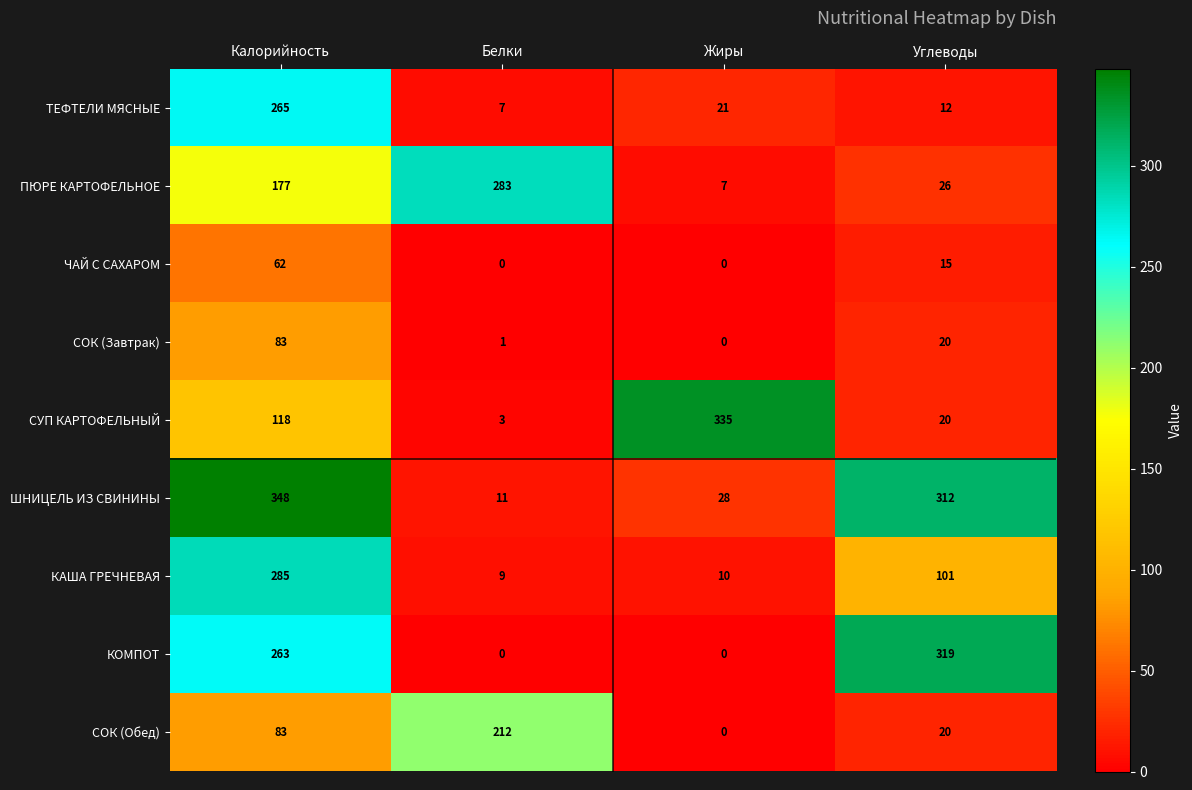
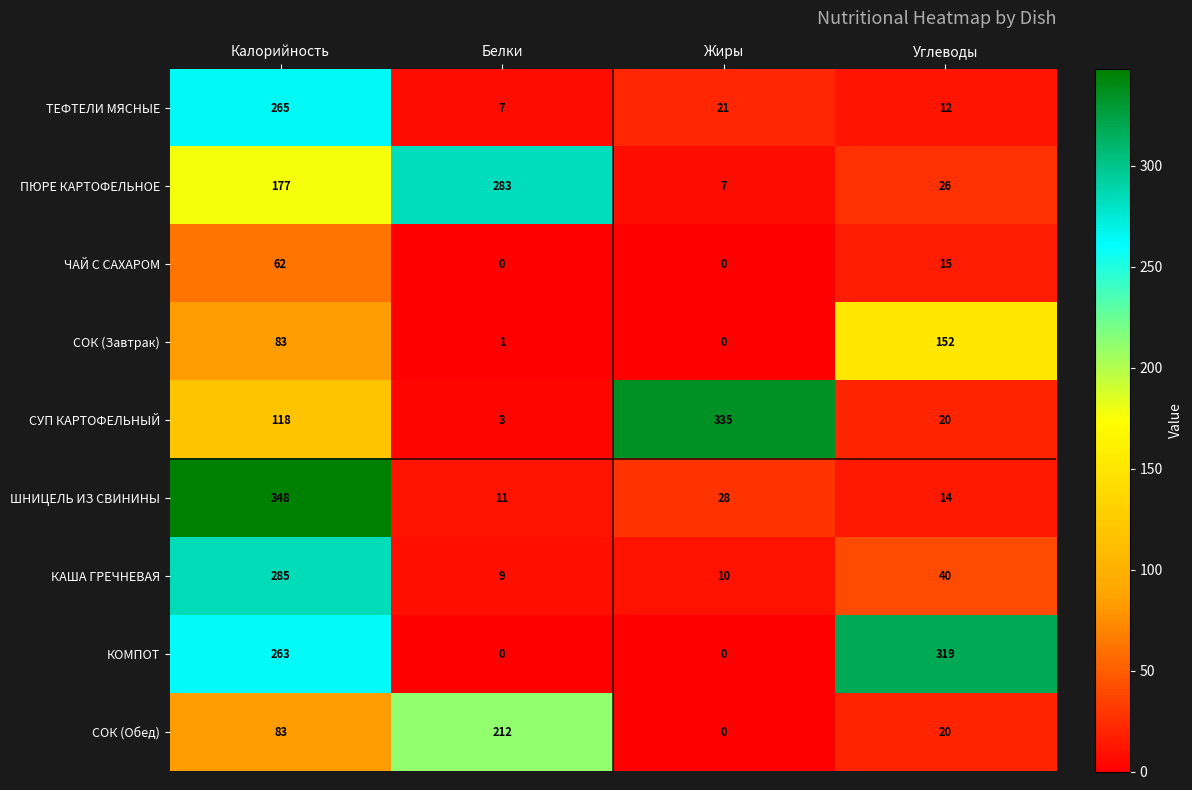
  {
    "ТЕФТЕЛИ МЯСНЫЕ": {
      "Калорийность": 265,
      "Белки": 7,
      "Жиры": 21,
      "Углеводы": 12
    },
    "ПЮРЕ КАРТОФЕЛЬНОЕ": {
      "Калорийность": 177,
      "Белки": 283,
      "Жиры": 7,
      "Углеводы": 26
    },
    "ЧАЙ С САХАРОМ": {
      "Калорийность": 62,
      "Белки": 0,
      "Жиры": 0,
      "Углеводы": 15
    },
    "СОК (Завтрак)": {
      "Калорийность": 83,
      "Белки": 1,
      "Жиры": 0,
-     "Углеводы": 20
+     "Углеводы": 152
    },
    "СУП КАРТОФЕЛЬНЫЙ": {
      "Калорийность": 118,
      "Белки": 3,
      "Жиры": 335,
      "Углеводы": 20
    },
    "ШНИЦЕЛЬ ИЗ СВИНИНЫ": {
      "Калорийность": 348,
      "Белки": 11,
      "Жиры": 28,
-     "Углеводы": 312
+     "Углеводы": 14
    },
    "КАША ГРЕЧНЕВАЯ": {
      "Калорийность": 285,
      "Белки": 9,
      "Жиры": 10,
-     "Углеводы": 101
+     "Углеводы": 40
    },
    "КОМПОТ": {
      "Калорийность": 263,
      "Белки": 0,
      "Жиры": 0,
      "Углеводы": 319
    },
    "СОК (Обед)": {
      "Калорийность": 83,
      "Белки": 212,
      "Жиры": 0,
      "Углеводы": 20
    }
  }
